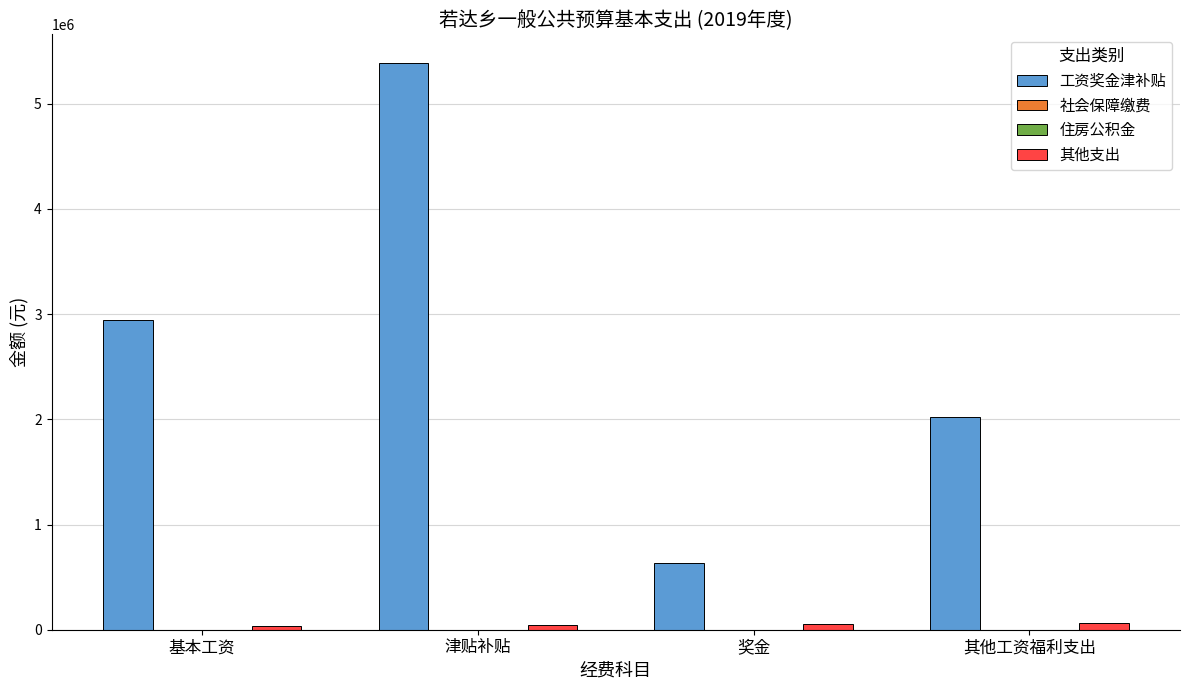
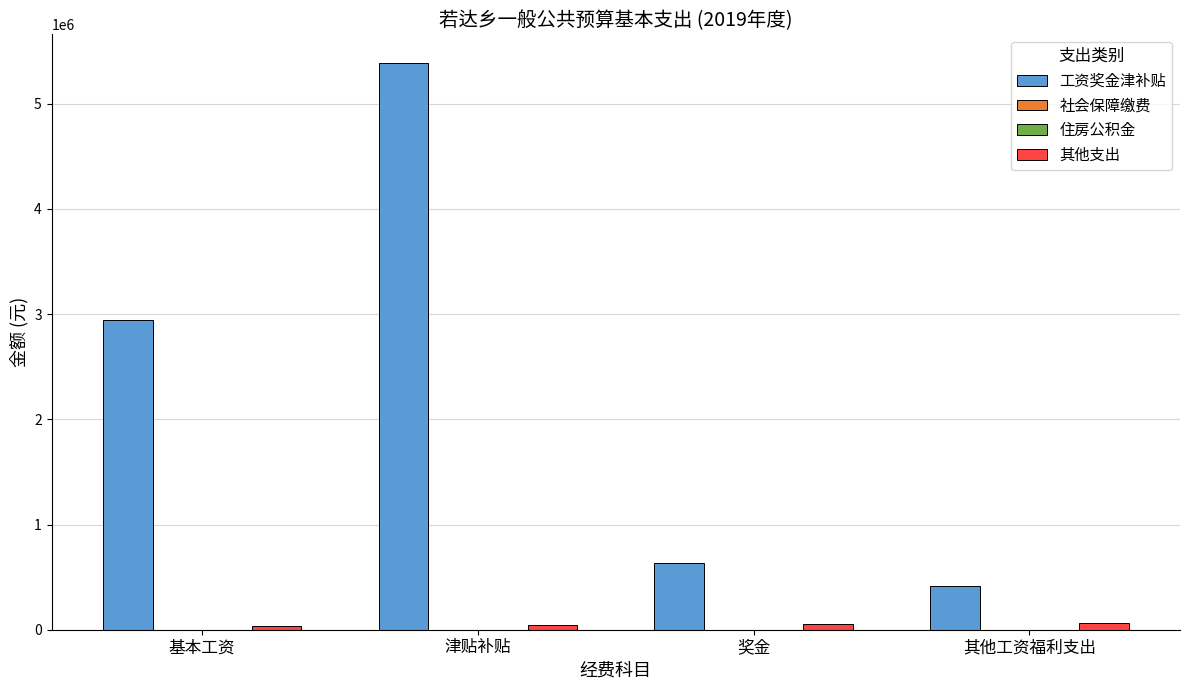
  {
    "工资奖金津补贴": {
      "基本工资": 2940000,
      "津贴补贴": 5390000,
      "奖金": 640000,
-     "其他工资福利支出": 2020000
+     "其他工资福利支出": 420000
    },
    "社会保障缴费": {
      "基本工资": 0,
      "津贴补贴": 0,
      "奖金": 0,
      "其他工资福利支出": 0
    },
    "住房公积金": {
      "基本工资": 0,
      "津贴补贴": 0,
      "奖金": 0,
      "其他工资福利支出": 0
    },
    "其他支出": {
      "基本工资": 30000,
      "津贴补贴": 40000,
      "奖金": 50000,
      "其他工资福利支出": 60000
    }
  }
